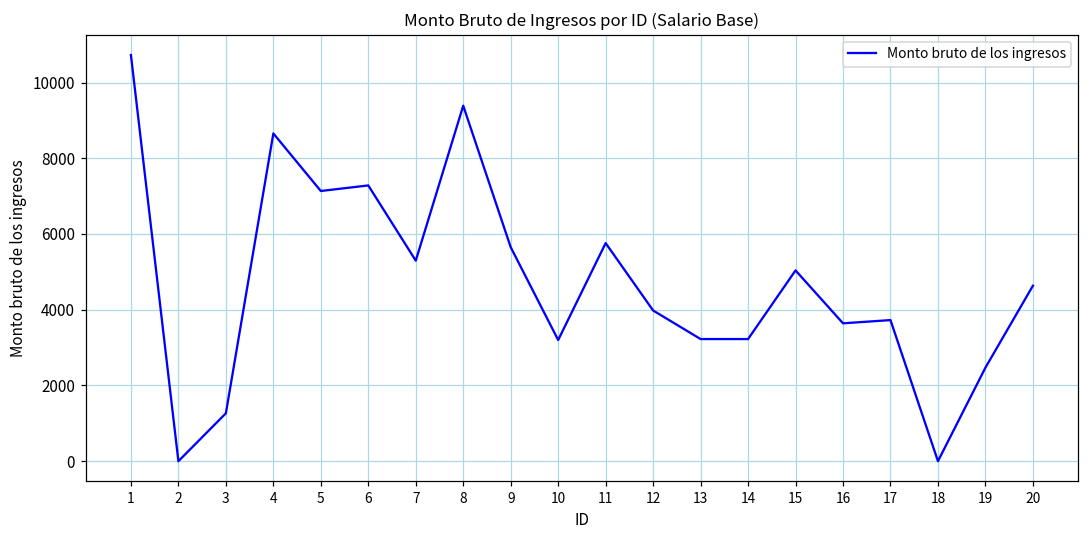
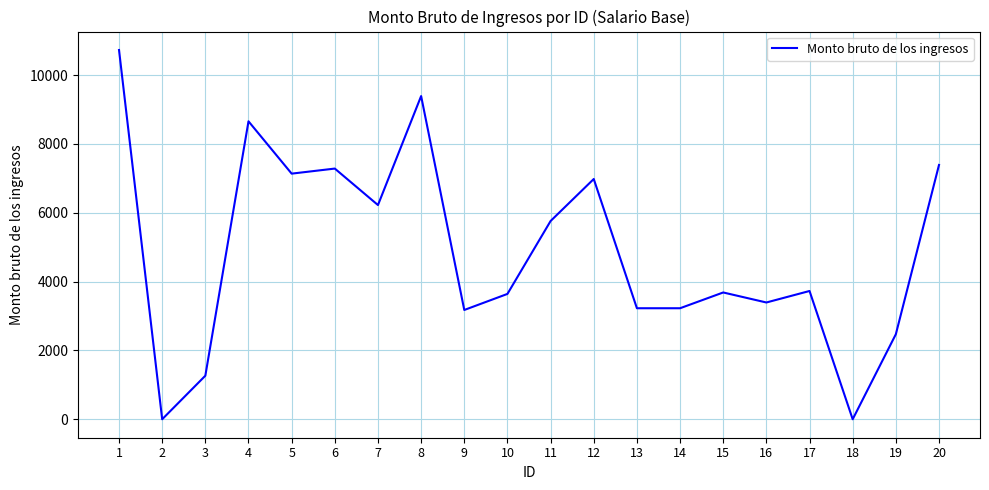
  {
    "1": 10700,
    "2": 0,
    "3": 1300,
    "4": 8700,
    "5": 7100,
    "6": 7300,
-   "7": 5300,
+   "7": 6200,
    "8": 9400,
-   "9": 5700,
-   "10": 3200,
+   "9": 3200,
+   "10": 3600,
    "11": 5800,
-   "12": 4000,
+   "12": 7000,
    "13": 3200,
    "14": 3200,
-   "15": 5000,
-   "16": 3600,
+   "15": 3700,
+   "16": 3400,
    "17": 3700,
    "18": 0,
    "19": 2500,
-   "20": 4600
+   "20": 7400
  }
